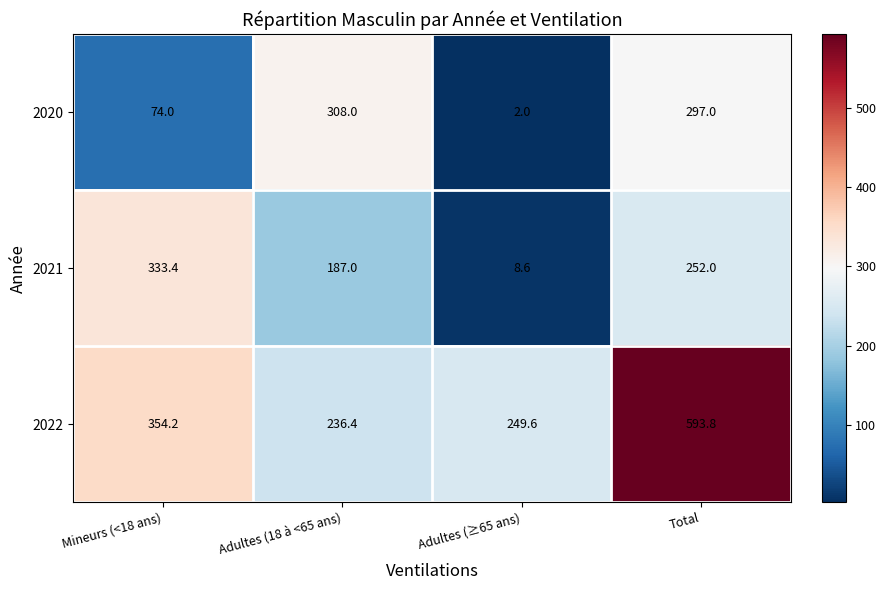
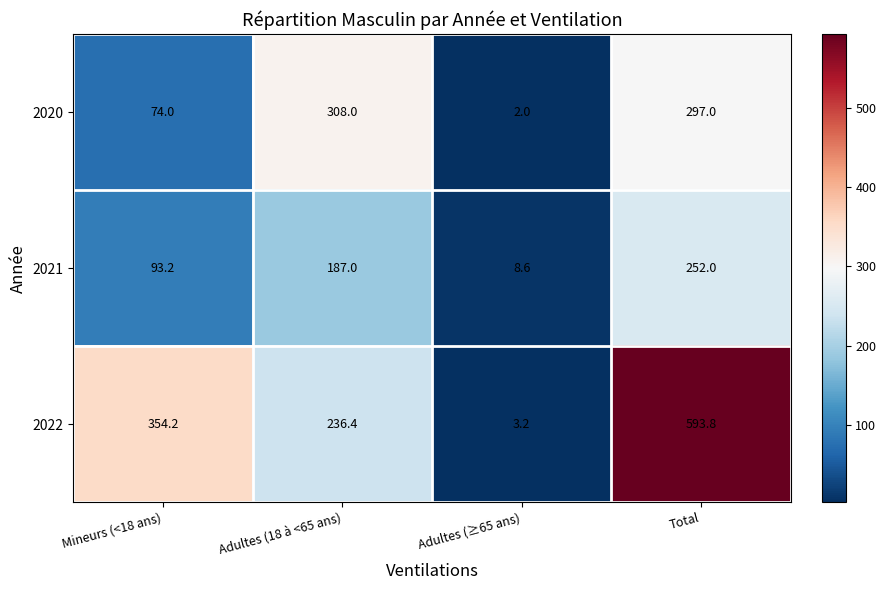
  {
    "2020": {
      "Mineurs (<18 ans)": 74.0,
      "Adultes (18 à <65 ans)": 308.0,
      "Adultes (≥65 ans)": 2.0,
      "Total": 297.0
    },
    "2021": {
-     "Mineurs (<18 ans)": 333.4,
+     "Mineurs (<18 ans)": 93.2,
      "Adultes (18 à <65 ans)": 187.0,
      "Adultes (≥65 ans)": 8.6,
      "Total": 252.0
    },
    "2022": {
      "Mineurs (<18 ans)": 354.2,
      "Adultes (18 à <65 ans)": 236.4,
-     "Adultes (≥65 ans)": 249.6,
+     "Adultes (≥65 ans)": 3.2,
      "Total": 593.8
    }
  }
